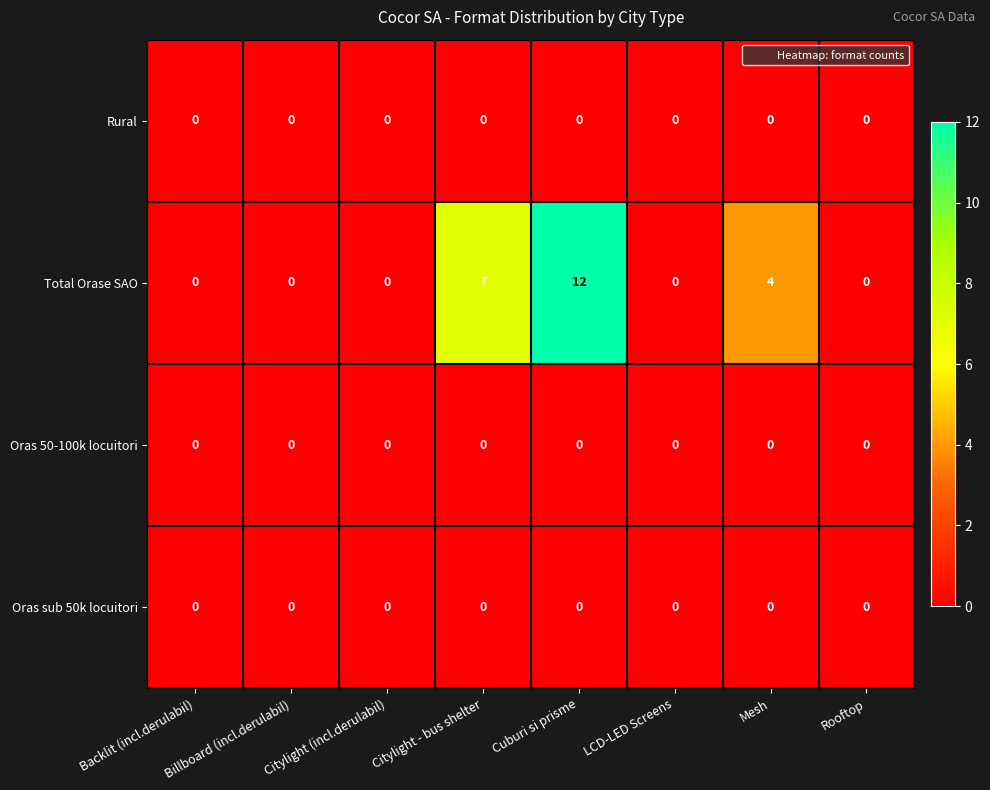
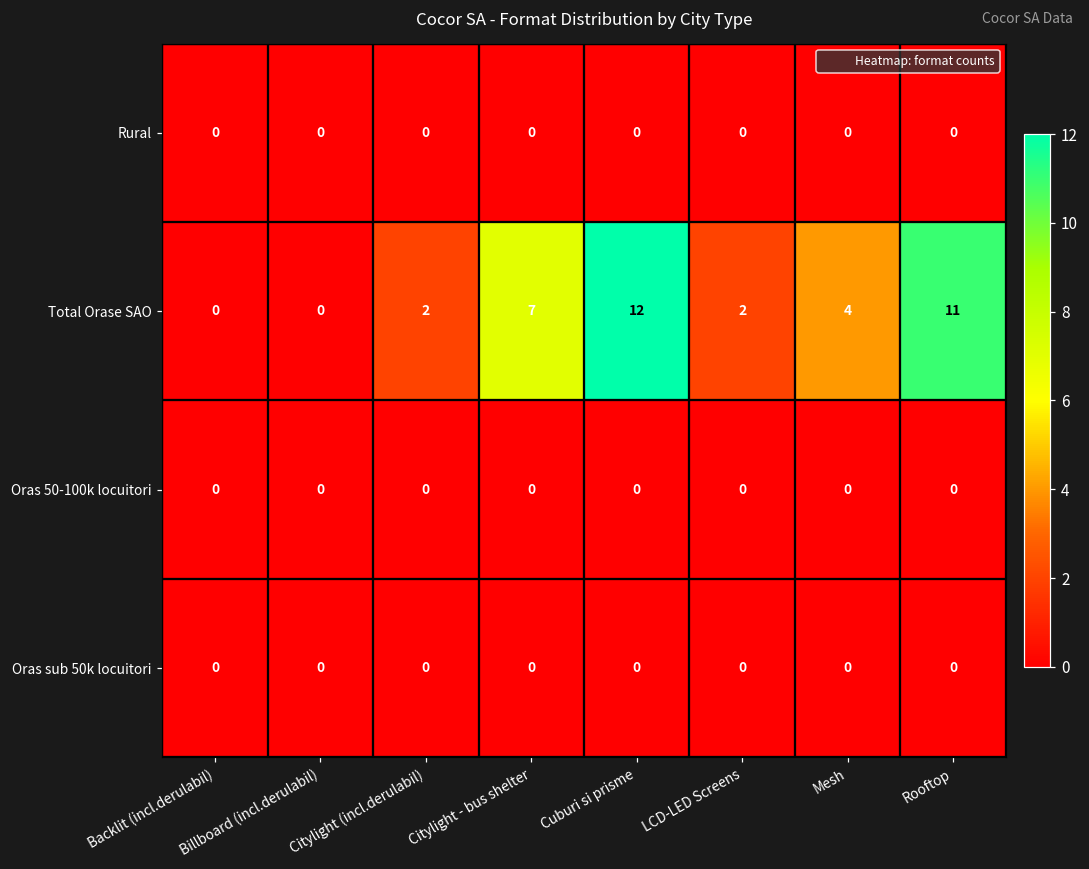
  {
    "Rural": {
      "Backlit (incl.derulabil)": 0,
      "Billboard (incl.derulabil)": 0,
      "Citylight (incl.derulabil)": 0,
      "Citylight - bus shelter": 0,
      "Cuburi si prisme": 0,
      "LCD-LED Screens": 0,
      "Mesh": 0,
      "Rooftop": 0
    },
    "Total Orase SAO": {
      "Backlit (incl.derulabil)": 0,
      "Billboard (incl.derulabil)": 0,
-     "Citylight (incl.derulabil)": 0,
+     "Citylight (incl.derulabil)": 2,
      "Citylight - bus shelter": 7,
      "Cuburi si prisme": 12,
-     "LCD-LED Screens": 0,
+     "LCD-LED Screens": 2,
      "Mesh": 4,
-     "Rooftop": 0
+     "Rooftop": 11
    },
    "Oras 50-100k locuitori": {
      "Backlit (incl.derulabil)": 0,
      "Billboard (incl.derulabil)": 0,
      "Citylight (incl.derulabil)": 0,
      "Citylight - bus shelter": 0,
      "Cuburi si prisme": 0,
      "LCD-LED Screens": 0,
      "Mesh": 0,
      "Rooftop": 0
    },
    "Oras sub 50k locuitori": {
      "Backlit (incl.derulabil)": 0,
      "Billboard (incl.derulabil)": 0,
      "Citylight (incl.derulabil)": 0,
      "Citylight - bus shelter": 0,
      "Cuburi si prisme": 0,
      "LCD-LED Screens": 0,
      "Mesh": 0,
      "Rooftop": 0
    }
  }
